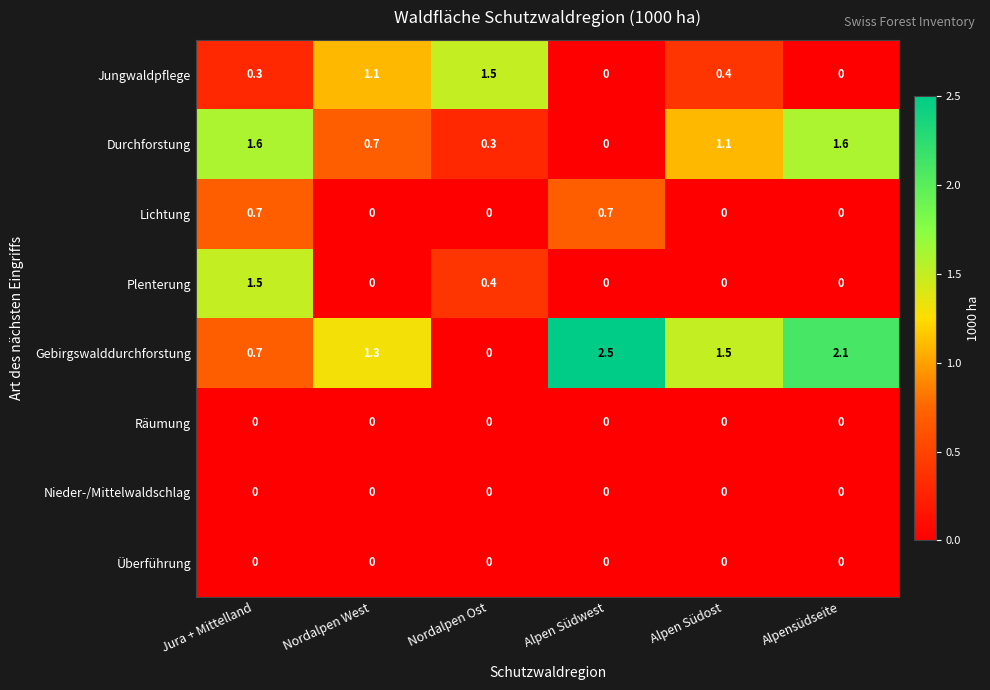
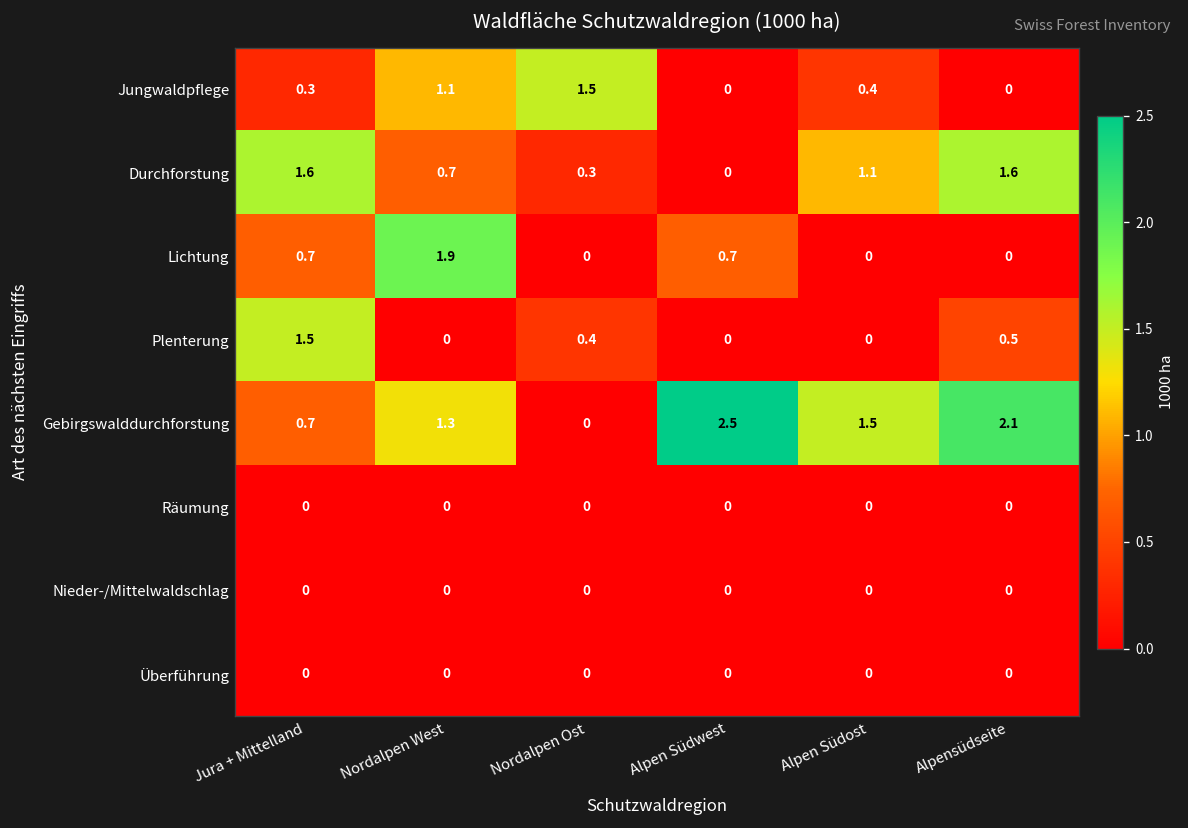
  {
    "Jungwaldpflege": {
      "Jura + Mittelland": 0.3,
      "Nordalpen West": 1.1,
      "Nordalpen Ost": 1.5,
      "Alpen Südwest": 0,
      "Alpen Südost": 0.4,
      "Alpensüdseite": 0
    },
    "Durchforstung": {
      "Jura + Mittelland": 1.6,
      "Nordalpen West": 0.7,
      "Nordalpen Ost": 0.3,
      "Alpen Südwest": 0,
      "Alpen Südost": 1.1,
      "Alpensüdseite": 1.6
    },
    "Lichtung": {
      "Jura + Mittelland": 0.7,
-     "Nordalpen West": 0,
+     "Nordalpen West": 1.9,
      "Nordalpen Ost": 0,
      "Alpen Südwest": 0.7,
      "Alpen Südost": 0,
      "Alpensüdseite": 0
    },
    "Plenterung": {
      "Jura + Mittelland": 1.5,
      "Nordalpen West": 0,
      "Nordalpen Ost": 0.4,
      "Alpen Südwest": 0,
      "Alpen Südost": 0,
-     "Alpensüdseite": 0
+     "Alpensüdseite": 0.5
    },
    "Gebirgswalddurchforstung": {
      "Jura + Mittelland": 0.7,
      "Nordalpen West": 1.3,
      "Nordalpen Ost": 0,
      "Alpen Südwest": 2.5,
      "Alpen Südost": 1.5,
      "Alpensüdseite": 2.1
    },
    "Räumung": {
      "Jura + Mittelland": 0,
      "Nordalpen West": 0,
      "Nordalpen Ost": 0,
      "Alpen Südwest": 0,
      "Alpen Südost": 0,
      "Alpensüdseite": 0
    },
    "Nieder-/Mittelwaldschlag": {
      "Jura + Mittelland": 0,
      "Nordalpen West": 0,
      "Nordalpen Ost": 0,
      "Alpen Südwest": 0,
      "Alpen Südost": 0,
      "Alpensüdseite": 0
    },
    "Überführung": {
      "Jura + Mittelland": 0,
      "Nordalpen West": 0,
      "Nordalpen Ost": 0,
      "Alpen Südwest": 0,
      "Alpen Südost": 0,
      "Alpensüdseite": 0
    }
  }
